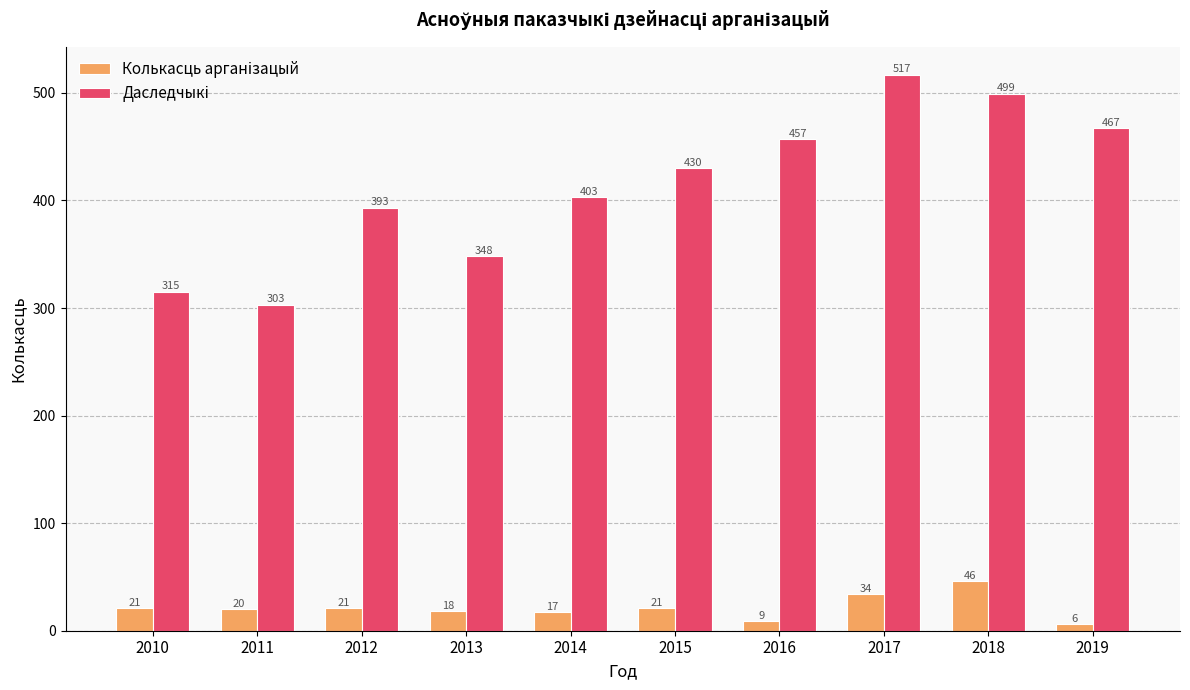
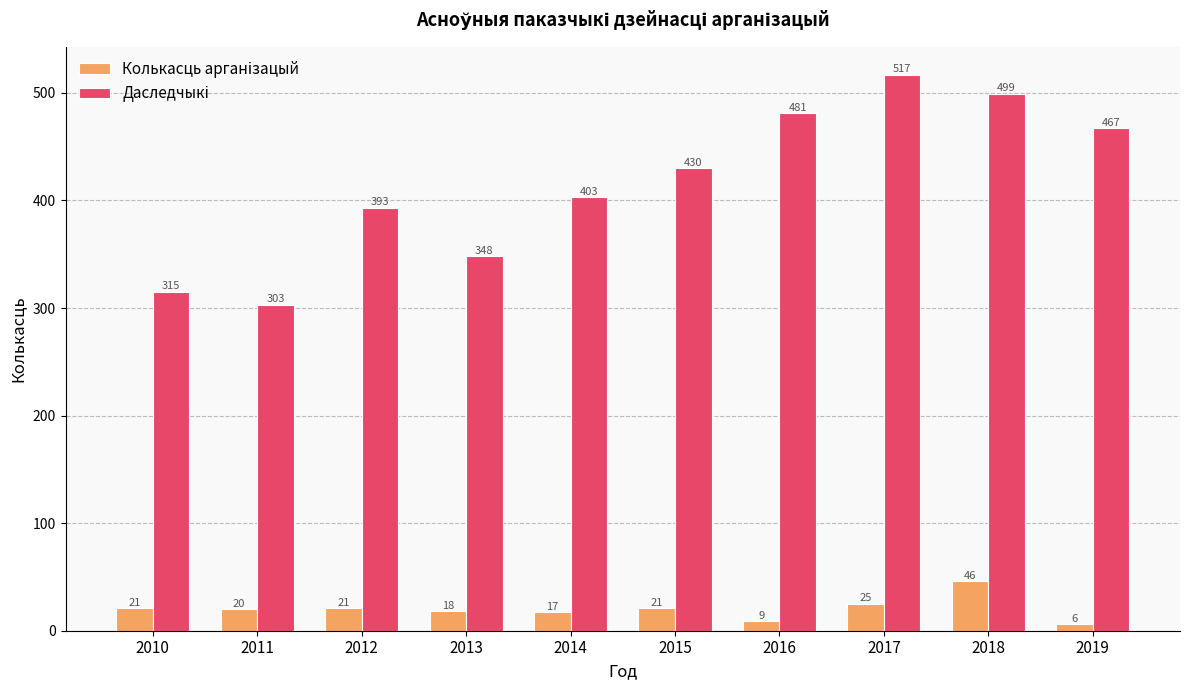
  {
    "Колькасць арганізацый": {
      "2010": 21,
      "2011": 20,
      "2012": 21,
      "2013": 18,
      "2014": 17,
      "2015": 21,
      "2016": 9,
-     "2017": 34,
+     "2017": 25,
      "2018": 46,
      "2019": 6
    },
    "Даследчыкі": {
      "2010": 315,
      "2011": 303,
      "2012": 393,
      "2013": 348,
      "2014": 403,
      "2015": 430,
-     "2016": 457,
+     "2016": 481,
      "2017": 517,
      "2018": 499,
      "2019": 467
    }
  }
